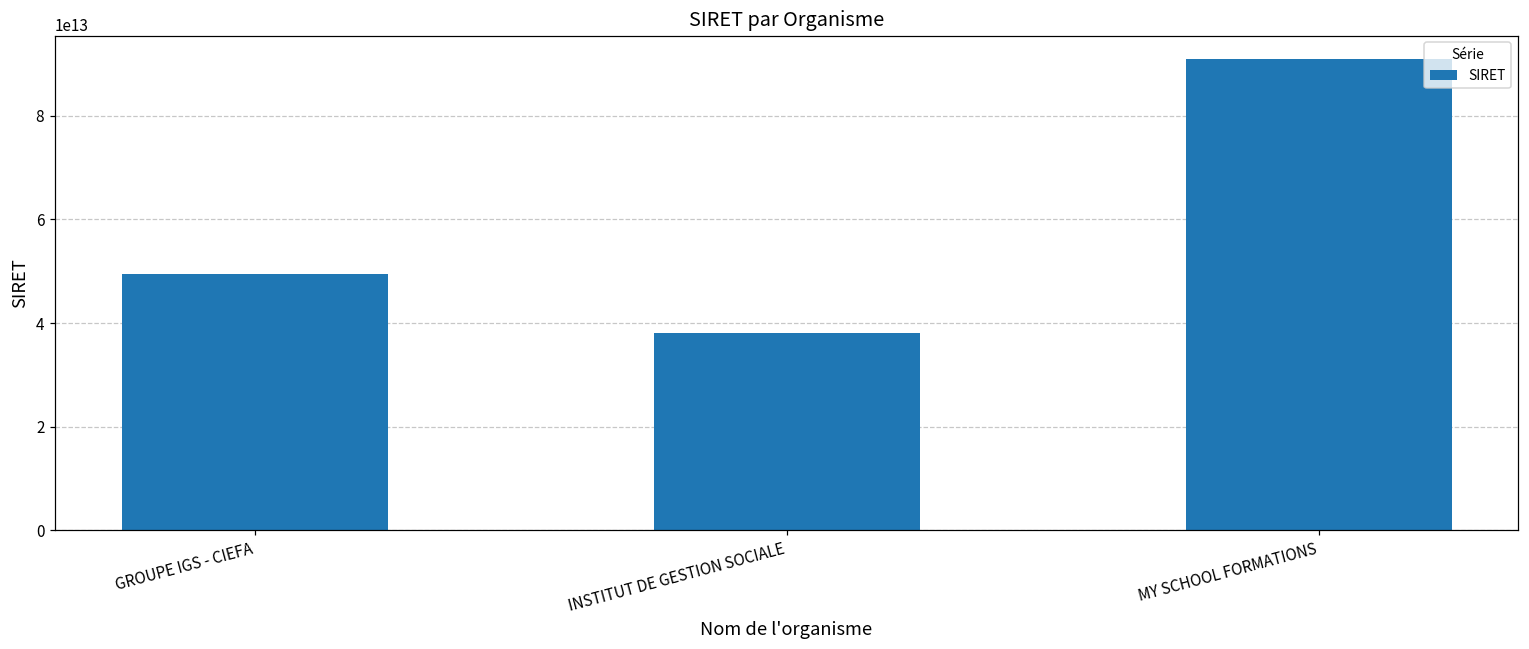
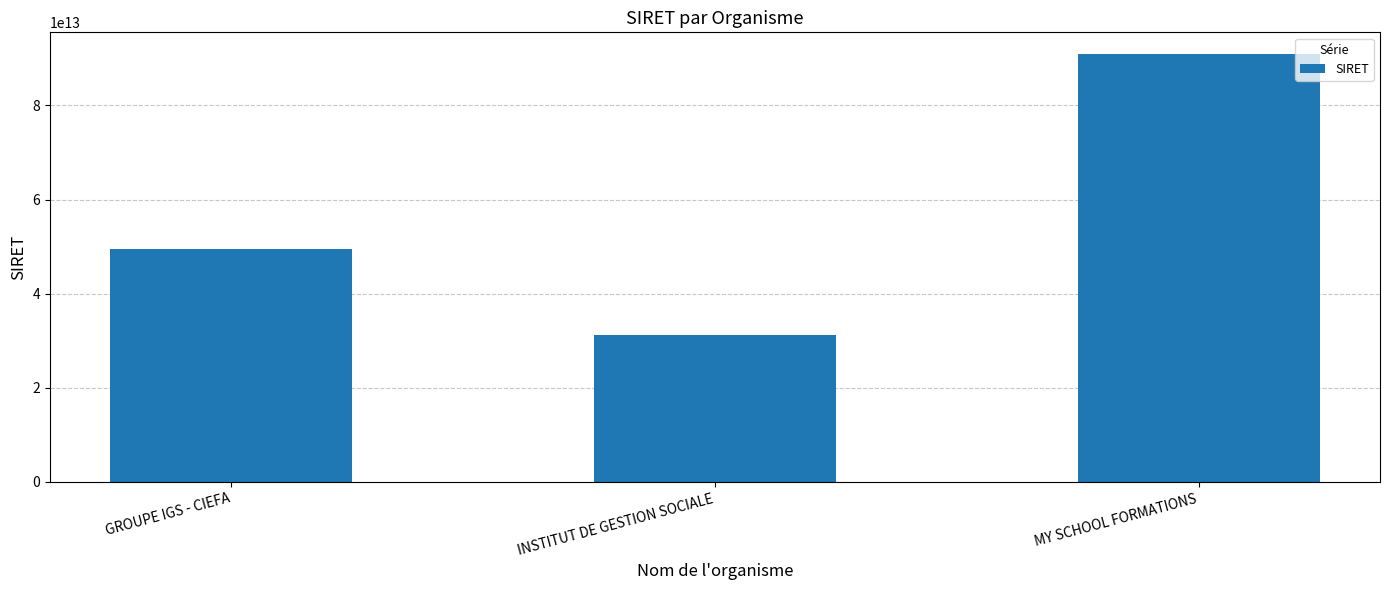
  {
    "GROUPE IGS - CIEFA": 49000000000000,
-   "INSTITUT DE GESTION SOCIALE": 38000000000000,
+   "INSTITUT DE GESTION SOCIALE": 31000000000000,
    "MY SCHOOL FORMATIONS": 91000000000000
  }
